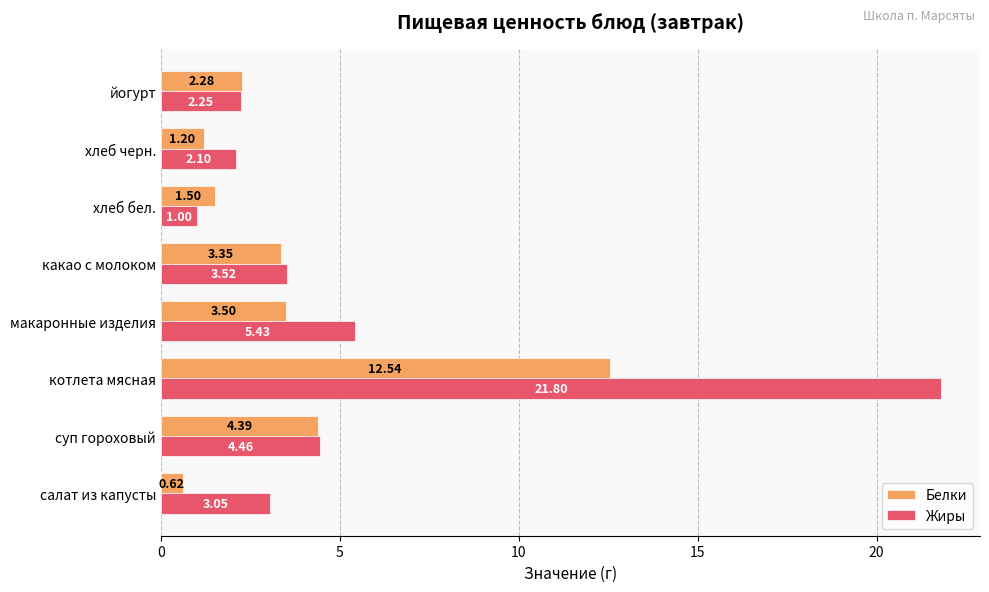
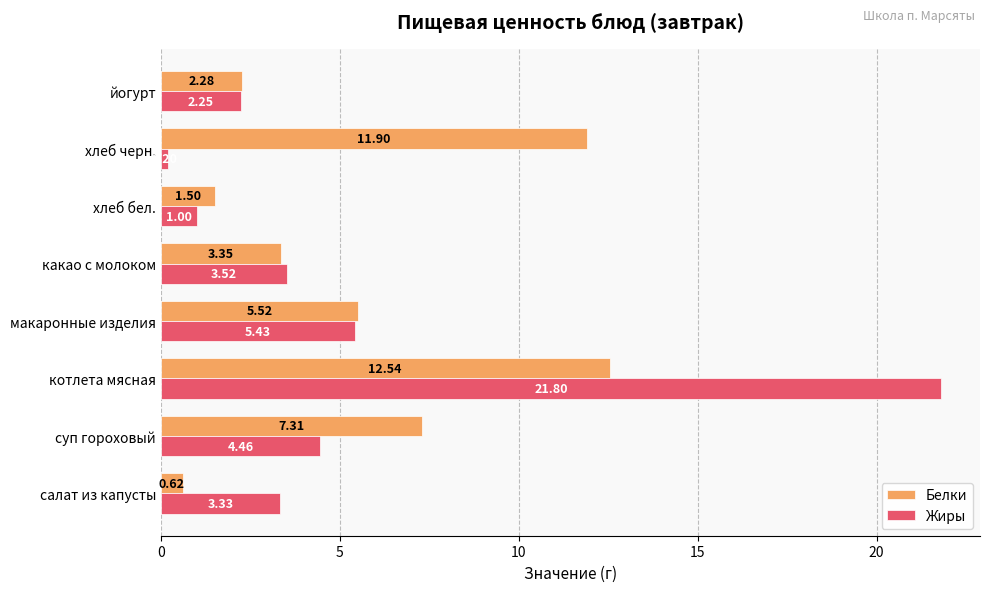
  {
    "Белки": {
      "йогурт": 2.28,
-     "хлеб черн.": 1.20,
+     "хлеб черн.": 11.90,
      "хлеб бел.": 1.50,
      "какао с молоком": 3.35,
-     "макаронные изделия": 3.50,
+     "макаронные изделия": 5.52,
      "котлета мясная": 12.54,
-     "суп гороховый": 4.39,
+     "суп гороховый": 7.31,
      "салат из капусты": 0.62
    },
    "Жиры": {
      "йогурт": 2.25,
-     "хлеб черн.": 2.1,
+     "хлеб черн.": 0.2,
      "хлеб бел.": 1.00,
      "какао с молоком": 3.52,
      "макаронные изделия": 5.43,
      "котлета мясная": 21.80,
      "суп гороховый": 4.46,
-     "салат из капусты": 3.05
+     "салат из капусты": 3.33
    }
  }
